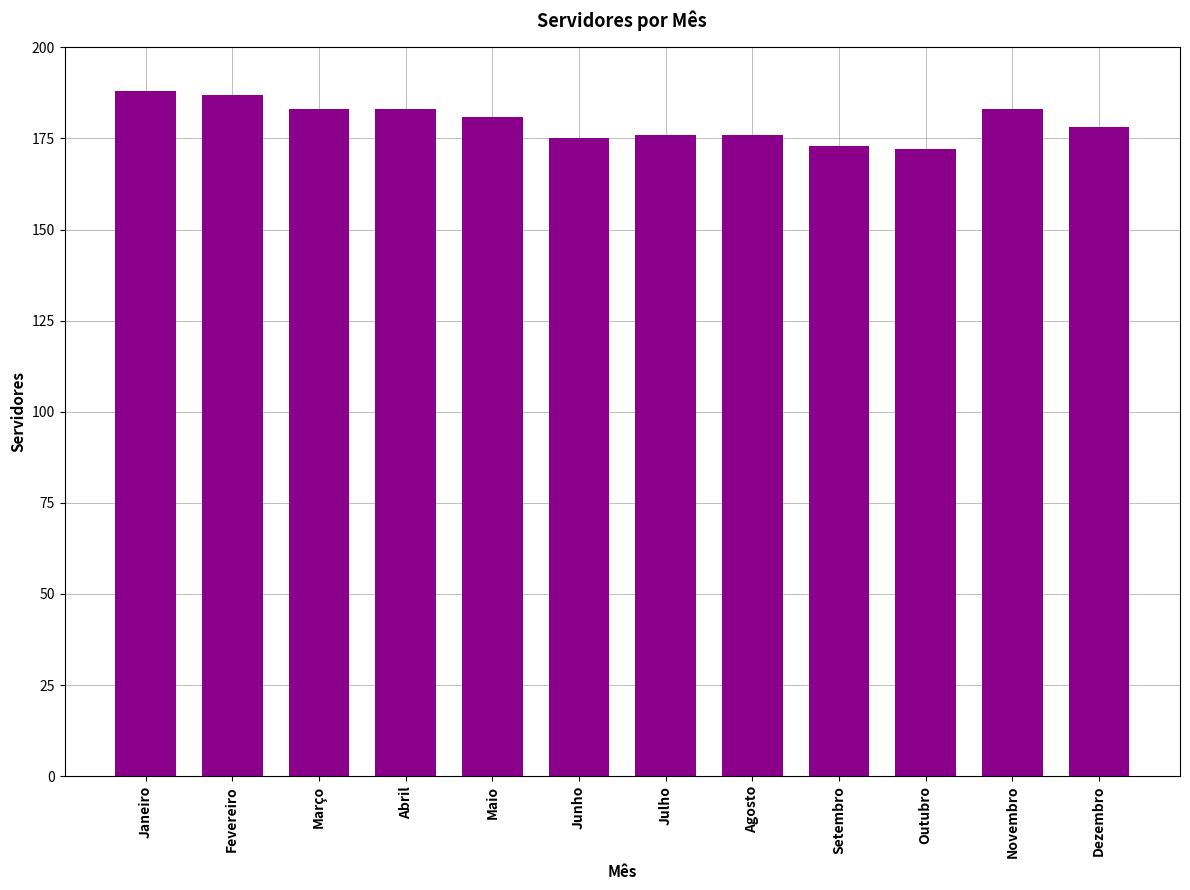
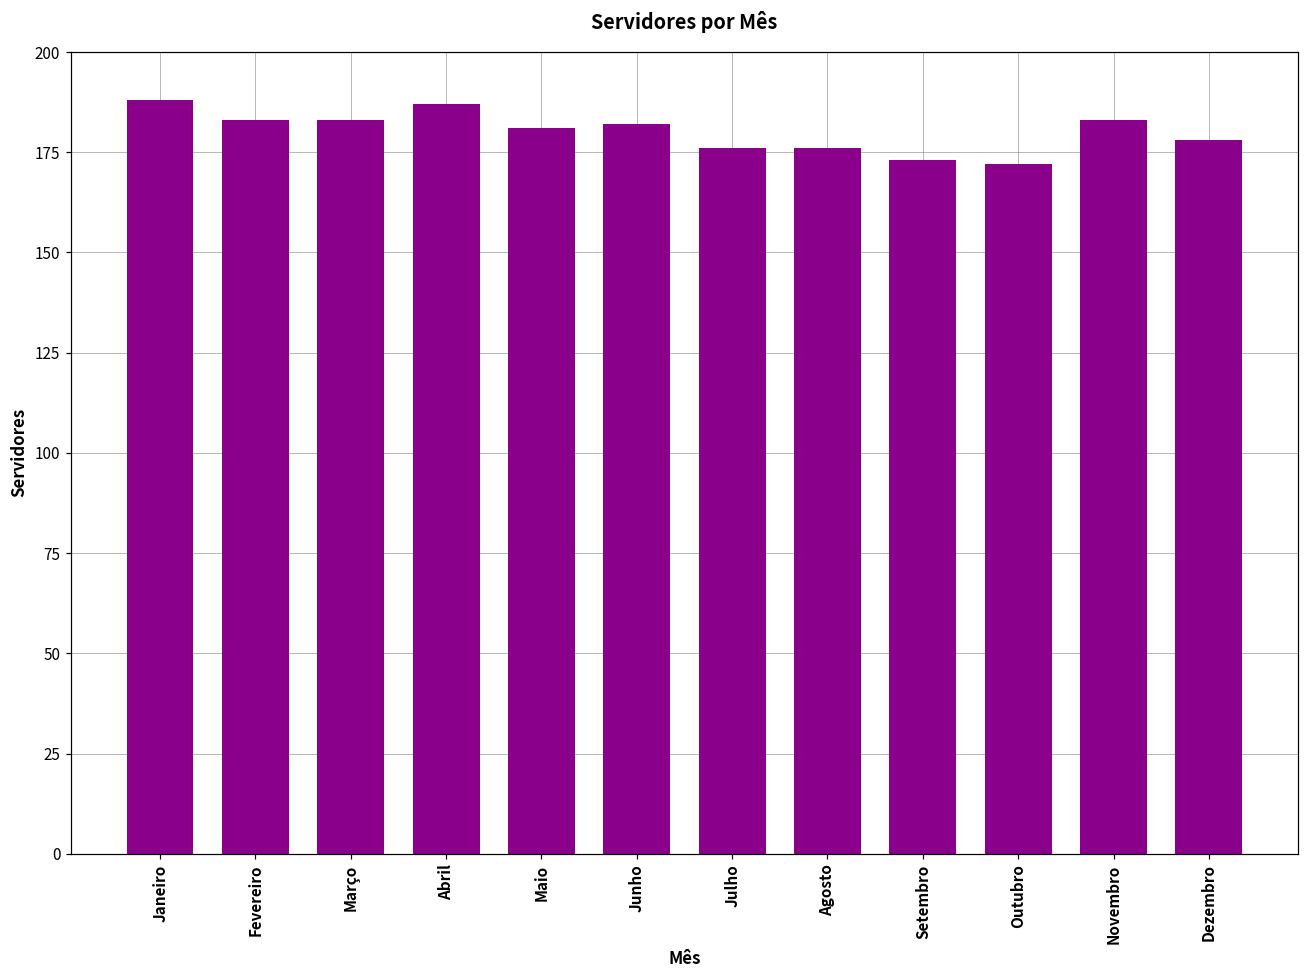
  {
    "Janeiro": 188,
-   "Fevereiro": 187,
+   "Fevereiro": 183,
    "Março": 183,
-   "Abril": 183,
+   "Abril": 187,
    "Maio": 181,
-   "Junho": 175,
+   "Junho": 182,
    "Julho": 176,
    "Agosto": 176,
    "Setembro": 173,
    "Outubro": 172,
    "Novembro": 183,
    "Dezembro": 178
  }
